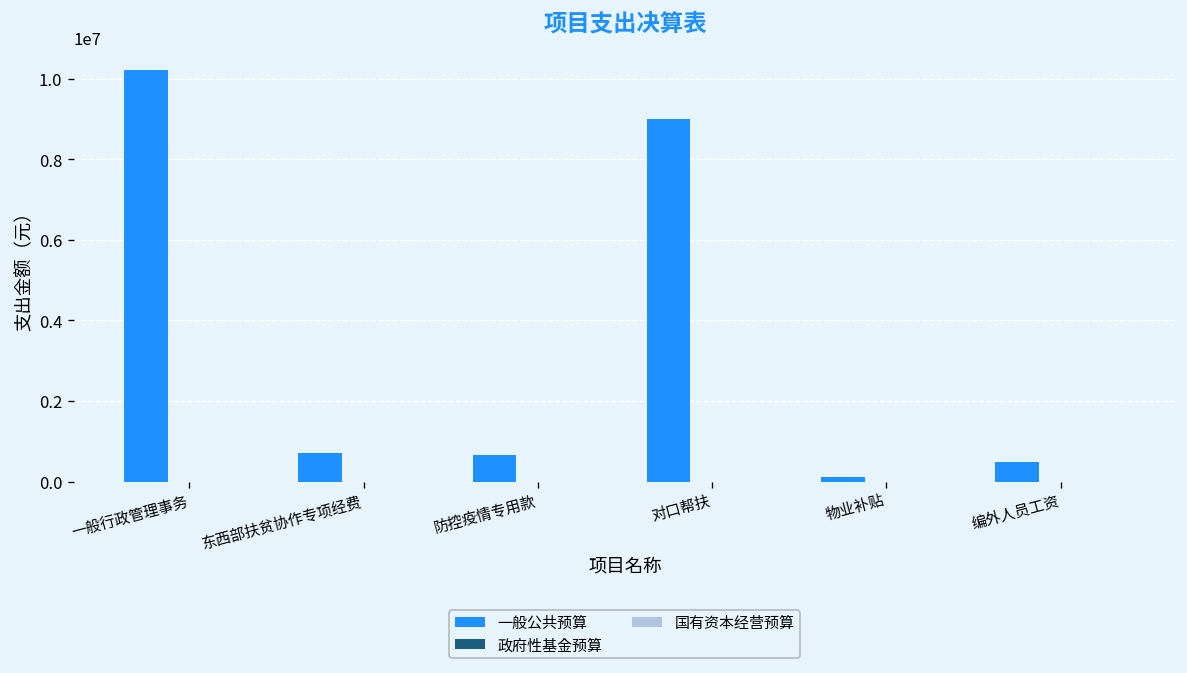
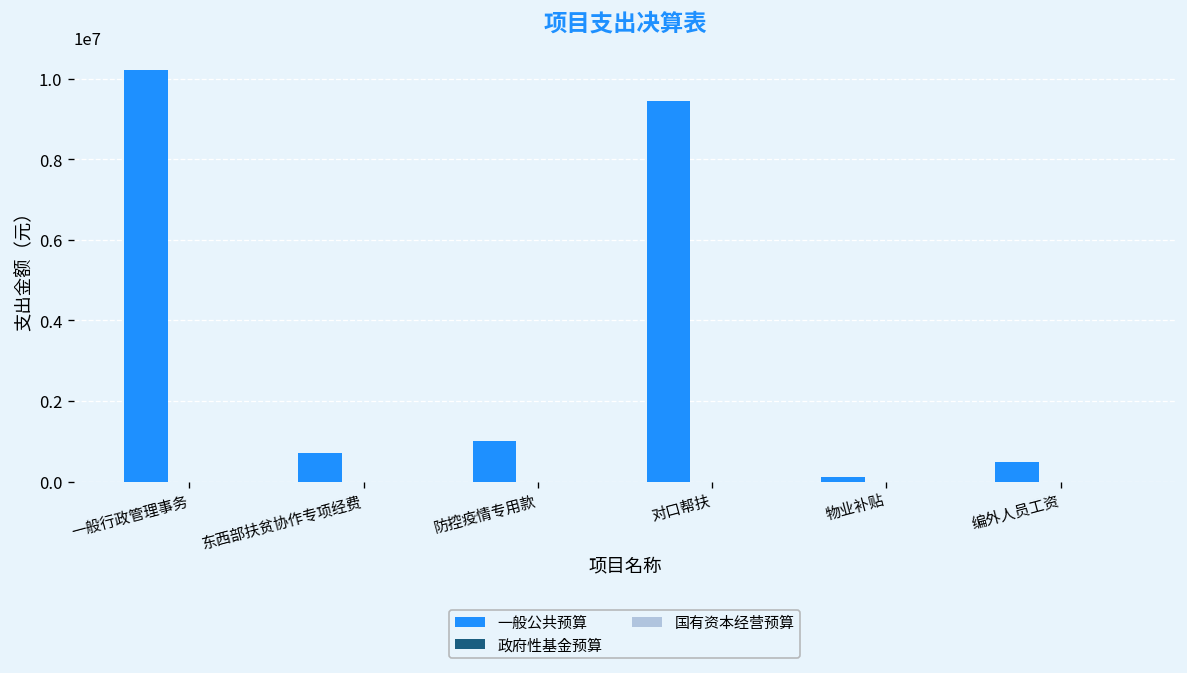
  {
    "一般公共预算": {
      "一般行政管理事务": 10200000,
      "东西部扶贫协作专项经费": 700000,
-     "防控疫情专用款": 700000,
-     "对口帮扶": 9000000,
+     "防控疫情专用款": 1000000,
+     "对口帮扶": 9400000,
      "物业补贴": 100000,
      "编外人员工资": 500000
    },
    "政府性基金预算": {
      "一般行政管理事务": 0,
      "东西部扶贫协作专项经费": 0,
      "防控疫情专用款": 0,
      "对口帮扶": 0,
      "物业补贴": 0,
      "编外人员工资": 0
    },
    "国有资本经营预算": {
      "一般行政管理事务": 0,
      "东西部扶贫协作专项经费": 0,
      "防控疫情专用款": 0,
      "对口帮扶": 0,
      "物业补贴": 0,
      "编外人员工资": 0
    }
  }
